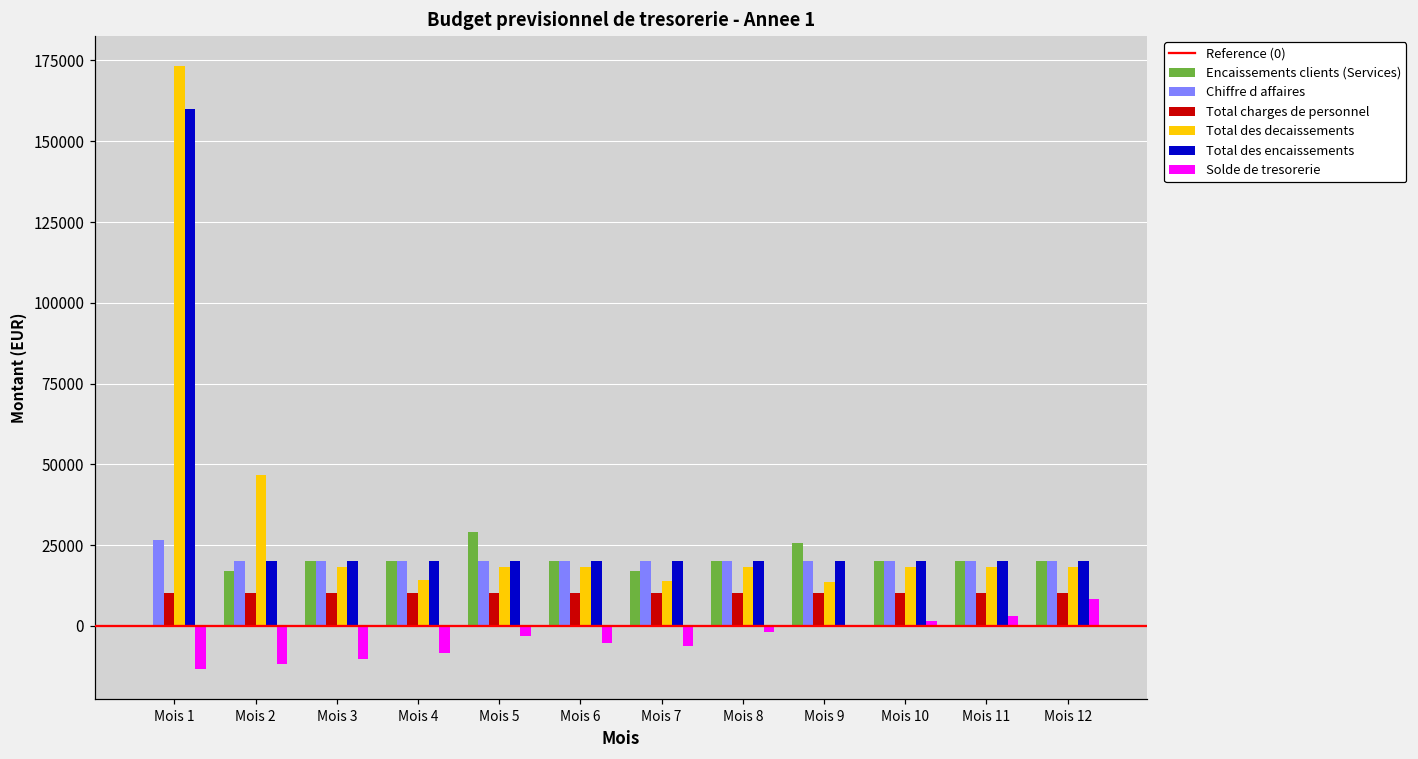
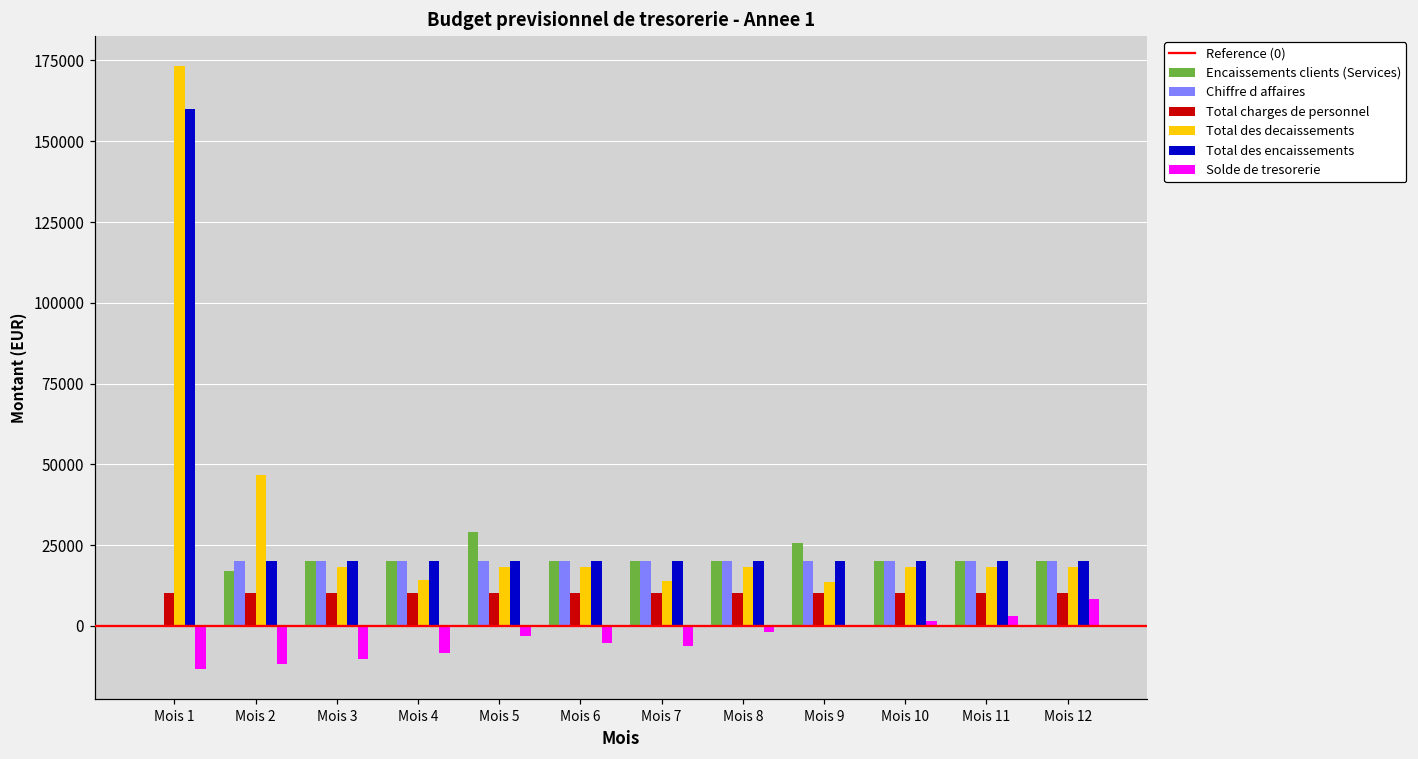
  {
    "Encaissements clients (Services)": {
      "Mois 1": 0,
      "Mois 2": 17000,
      "Mois 3": 20000,
      "Mois 4": 20000,
      "Mois 5": 29000,
      "Mois 6": 20000,
-     "Mois 7": 17000,
+     "Mois 7": 20000,
      "Mois 8": 20000,
      "Mois 9": 26000,
      "Mois 10": 20000,
      "Mois 11": 20000,
      "Mois 12": 20000
    },
    "Chiffre d affaires": {
-     "Mois 1": 27000,
+     "Mois 1": 0,
      "Mois 2": 20000,
      "Mois 3": 20000,
      "Mois 4": 20000,
      "Mois 5": 20000,
      "Mois 6": 20000,
      "Mois 7": 20000,
      "Mois 8": 20000,
      "Mois 9": 20000,
      "Mois 10": 20000,
      "Mois 11": 20000,
      "Mois 12": 20000
    },
    "Total charges de personnel": {
      "Mois 1": 10000,
      "Mois 2": 10000,
      "Mois 3": 10000,
      "Mois 4": 10000,
      "Mois 5": 10000,
      "Mois 6": 10000,
      "Mois 7": 10000,
      "Mois 8": 10000,
      "Mois 9": 10000,
      "Mois 10": 10000,
      "Mois 11": 10000,
      "Mois 12": 10000
    },
    "Total des decaissements": {
      "Mois 1": 173000,
      "Mois 2": 47000,
      "Mois 3": 18000,
      "Mois 4": 14000,
      "Mois 5": 18000,
      "Mois 6": 18000,
      "Mois 7": 14000,
      "Mois 8": 18000,
      "Mois 9": 14000,
      "Mois 10": 18000,
      "Mois 11": 18000,
      "Mois 12": 18000
    },
    "Total des encaissements": {
      "Mois 1": 160000,
      "Mois 2": 20000,
      "Mois 3": 20000,
      "Mois 4": 20000,
      "Mois 5": 20000,
      "Mois 6": 20000,
      "Mois 7": 20000,
      "Mois 8": 20000,
      "Mois 9": 20000,
      "Mois 10": 20000,
      "Mois 11": 20000,
      "Mois 12": 20000
    },
    "Solde de tresorerie": {
      "Mois 1": -13000,
      "Mois 2": -12000,
      "Mois 3": -10000,
      "Mois 4": -8000,
      "Mois 5": -3000,
      "Mois 6": -5000,
      "Mois 7": -6000,
      "Mois 8": -2000,
      "Mois 10": 1000,
      "Mois 11": 3000,
      "Mois 12": 8000
    }
  }
